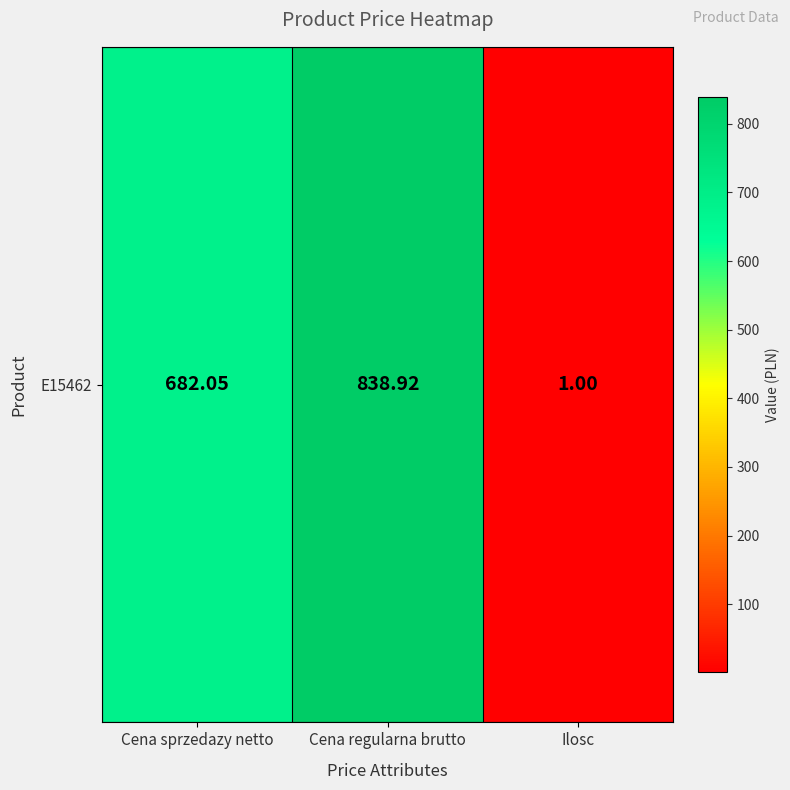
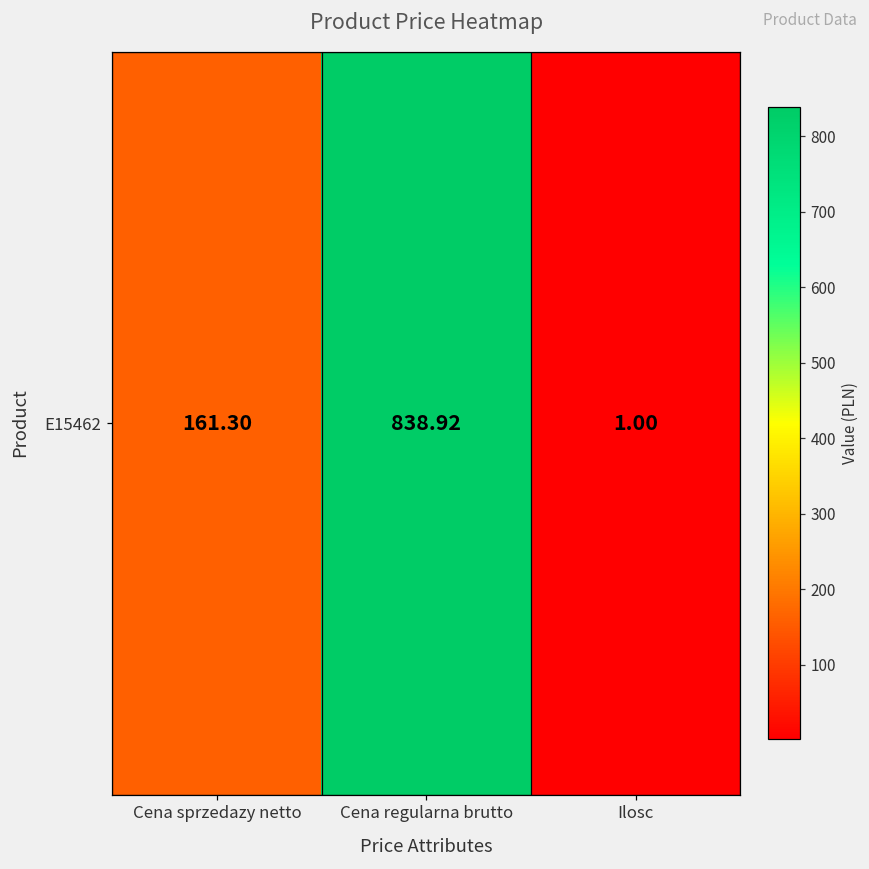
  {
    "E15462": {
-     "Cena sprzedazy netto": 682.05,
+     "Cena sprzedazy netto": 161.30,
      "Cena regularna brutto": 838.92,
      "Ilosc": 1.00
    }
  }
